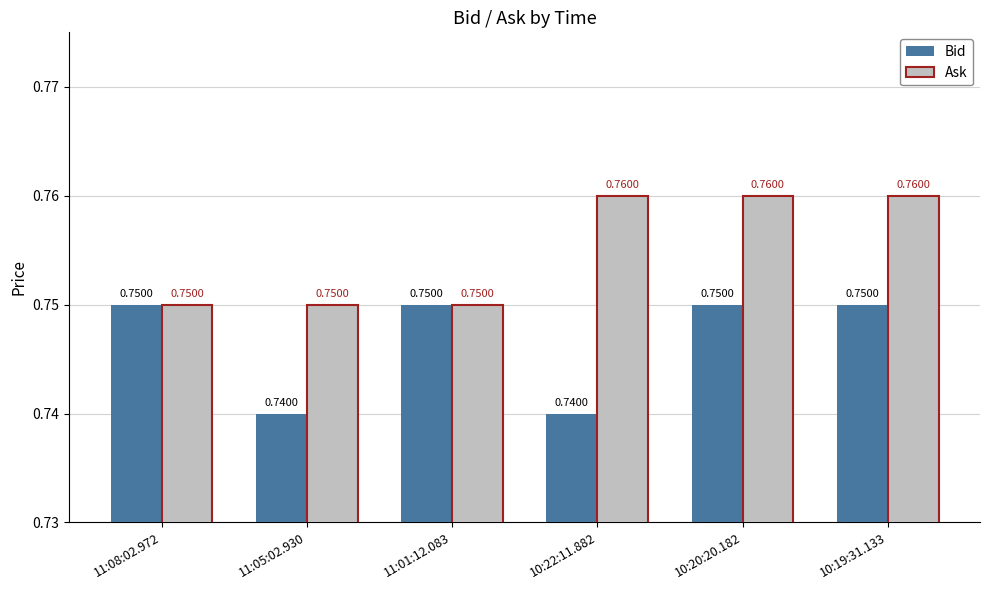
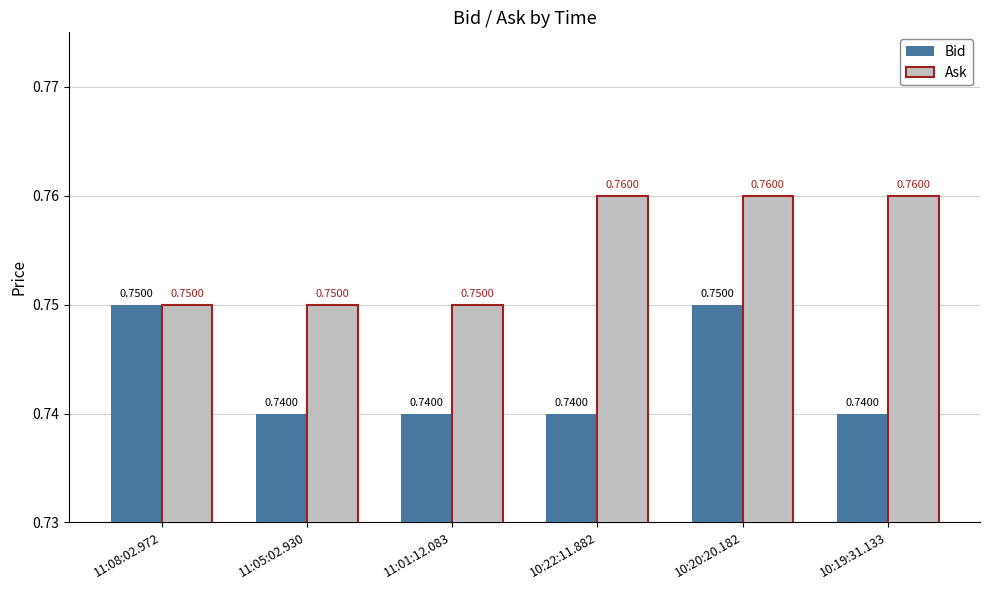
  {
    "Bid": {
      "11:08:02.972": 0.7500,
      "11:05:02.930": 0.7400,
-     "11:01:12.083": 0.7500,
+     "11:01:12.083": 0.7400,
      "10:22:11.882": 0.7400,
      "10:20:20.182": 0.7500,
-     "10:19:31.133": 0.7500
+     "10:19:31.133": 0.7400
    },
    "Ask": {
      "11:08:02.972": 0.7500,
      "11:05:02.930": 0.7500,
      "11:01:12.083": 0.7500,
      "10:22:11.882": 0.7600,
      "10:20:20.182": 0.7600,
      "10:19:31.133": 0.7600
    }
  }
